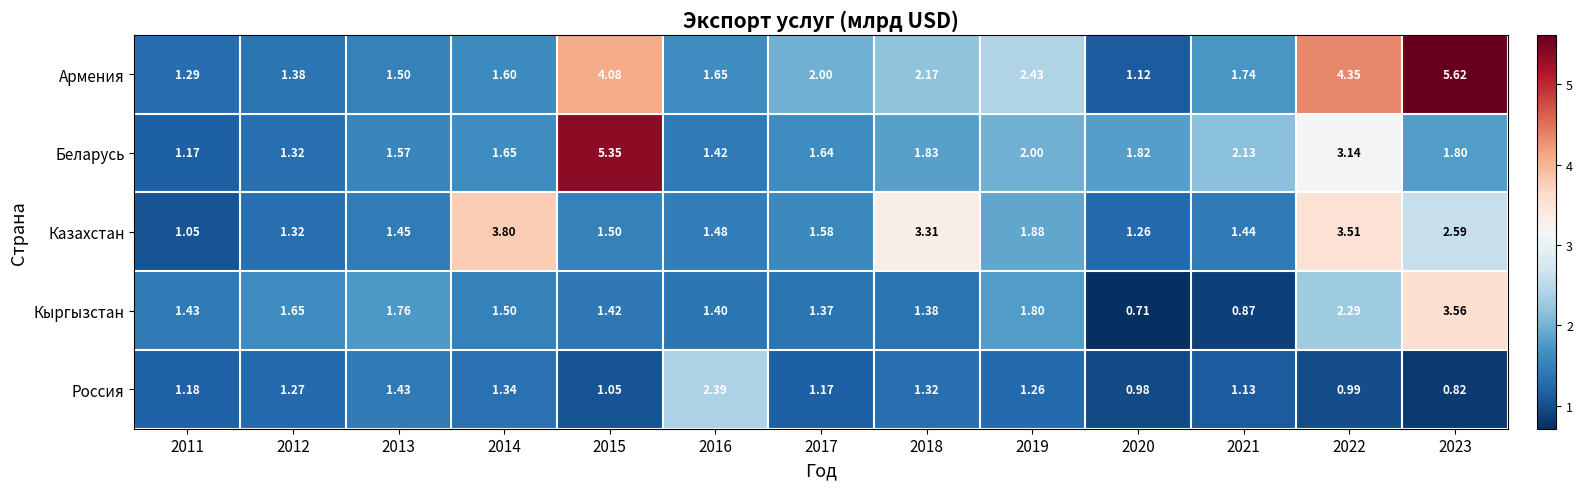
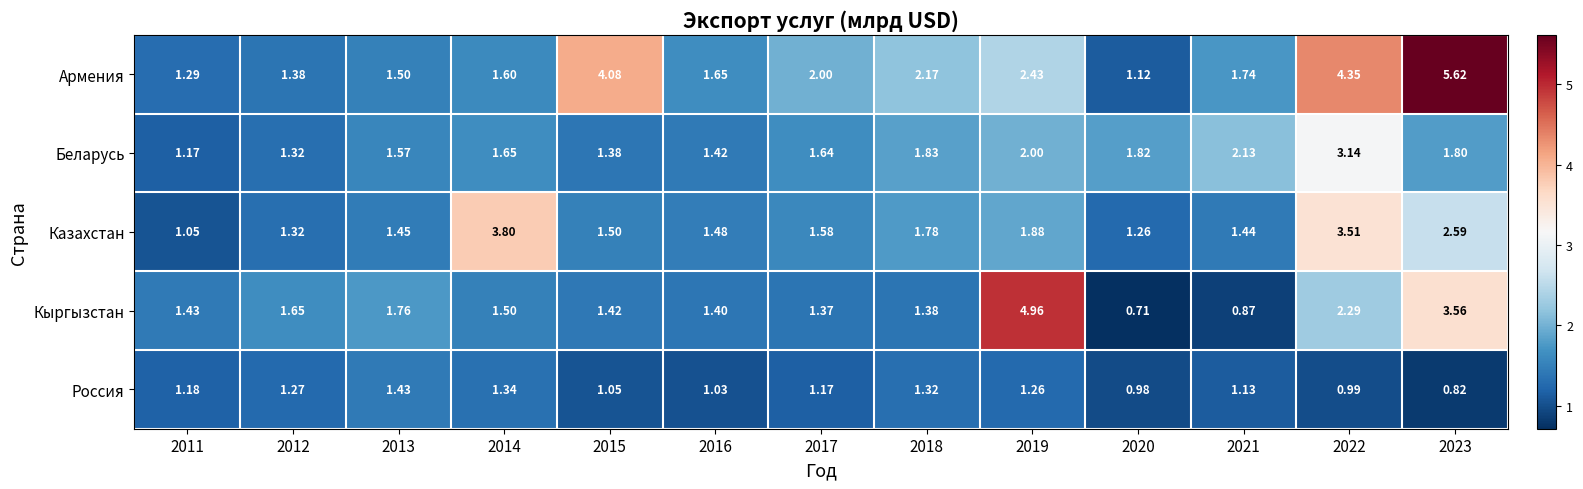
  {
    "Армения": {
      "2011": 1.29,
      "2012": 1.38,
      "2013": 1.50,
      "2014": 1.60,
      "2015": 4.08,
      "2016": 1.65,
      "2017": 2.00,
      "2018": 2.17,
      "2019": 2.43,
      "2020": 1.12,
      "2021": 1.74,
      "2022": 4.35,
      "2023": 5.62
    },
    "Беларусь": {
      "2011": 1.17,
      "2012": 1.32,
      "2013": 1.57,
      "2014": 1.65,
-     "2015": 5.35,
+     "2015": 1.38,
      "2016": 1.42,
      "2017": 1.64,
      "2018": 1.83,
      "2019": 2.00,
      "2020": 1.82,
      "2021": 2.13,
      "2022": 3.14,
      "2023": 1.80
    },
    "Казахстан": {
      "2011": 1.05,
      "2012": 1.32,
      "2013": 1.45,
      "2014": 3.80,
      "2015": 1.50,
      "2016": 1.48,
      "2017": 1.58,
-     "2018": 3.31,
+     "2018": 1.78,
      "2019": 1.88,
      "2020": 1.26,
      "2021": 1.44,
      "2022": 3.51,
      "2023": 2.59
    },
    "Кыргызстан": {
      "2011": 1.43,
      "2012": 1.65,
      "2013": 1.76,
      "2014": 1.50,
      "2015": 1.42,
      "2016": 1.40,
      "2017": 1.37,
      "2018": 1.38,
-     "2019": 1.80,
+     "2019": 4.96,
      "2020": 0.71,
      "2021": 0.87,
      "2022": 2.29,
      "2023": 3.56
    },
    "Россия": {
      "2011": 1.18,
      "2012": 1.27,
      "2013": 1.43,
      "2014": 1.34,
      "2015": 1.05,
-     "2016": 2.39,
+     "2016": 1.03,
      "2017": 1.17,
      "2018": 1.32,
      "2019": 1.26,
      "2020": 0.98,
      "2021": 1.13,
      "2022": 0.99,
      "2023": 0.82
    }
  }
